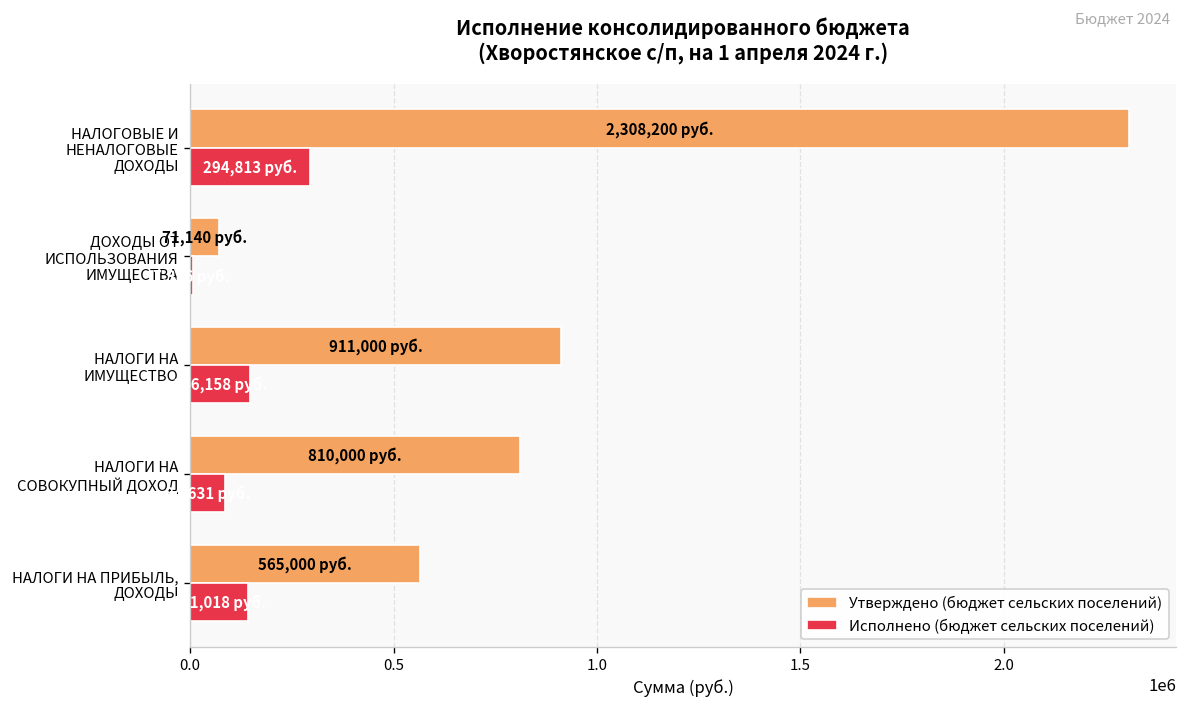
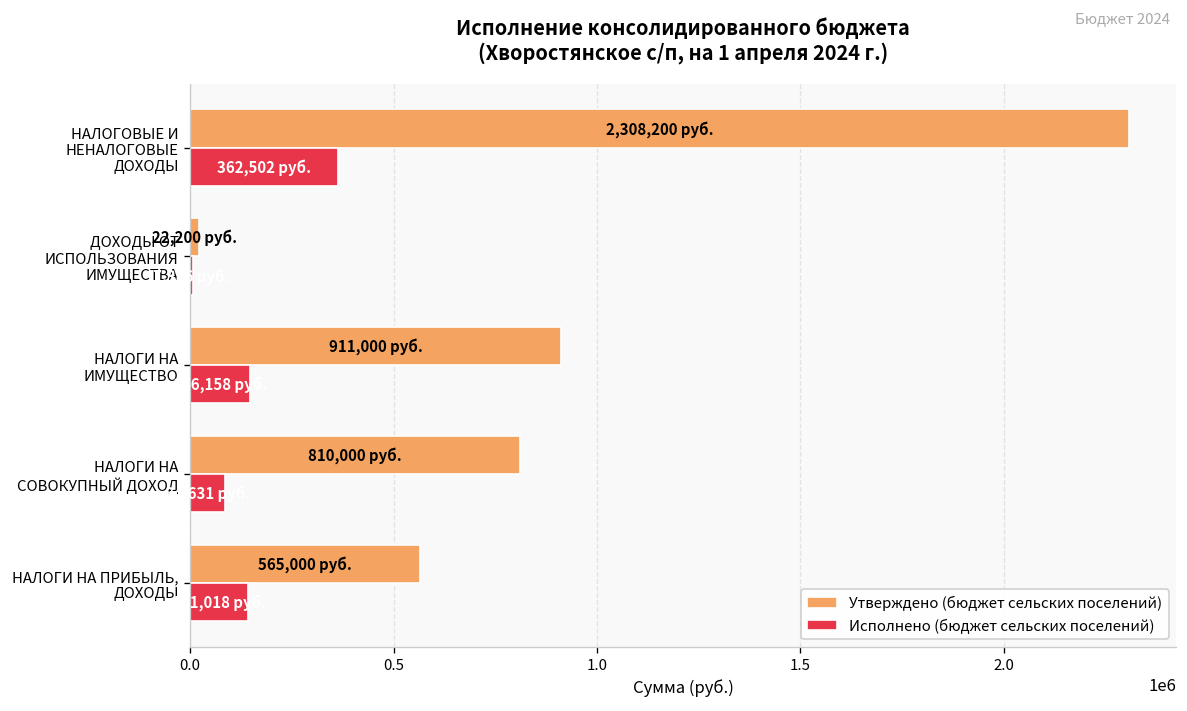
  {
    "Утверждено (бюджет сельских поселений)": {
      "НАЛОГОВЫЕ И НЕНАЛОГОВЫЕ ДОХОДЫ": "2,308,200",
-     "ДОХОДЫ ОТ ИСПОЛЬЗОВАНИЯ ИМУЩЕСТВА": "71,140",
+     "ДОХОДЫ ОТ ИСПОЛЬЗОВАНИЯ ИМУЩЕСТВА": "22,200",
      "НАЛОГИ НА ИМУЩЕСТВО": "911,000",
      "НАЛОГИ НА СОВОКУПНЫЙ ДОХОД": "810,000",
      "НАЛОГИ НА ПРИБЫЛЬ, ДОХОДЫ": "565,000"
    },
    "Исполнено (бюджет сельских поселений)": {
-     "НАЛОГОВЫЕ И НЕНАЛОГОВЫЕ ДОХОДЫ": "294,813",
+     "НАЛОГОВЫЕ И НЕНАЛОГОВЫЕ ДОХОДЫ": "362,502",
      "НАЛОГИ НА ИМУЩЕСТВО": "146,158",
      "НАЛОГИ НА ПРИБЫЛЬ, ДОХОДЫ": "141,018"
    }
  }
